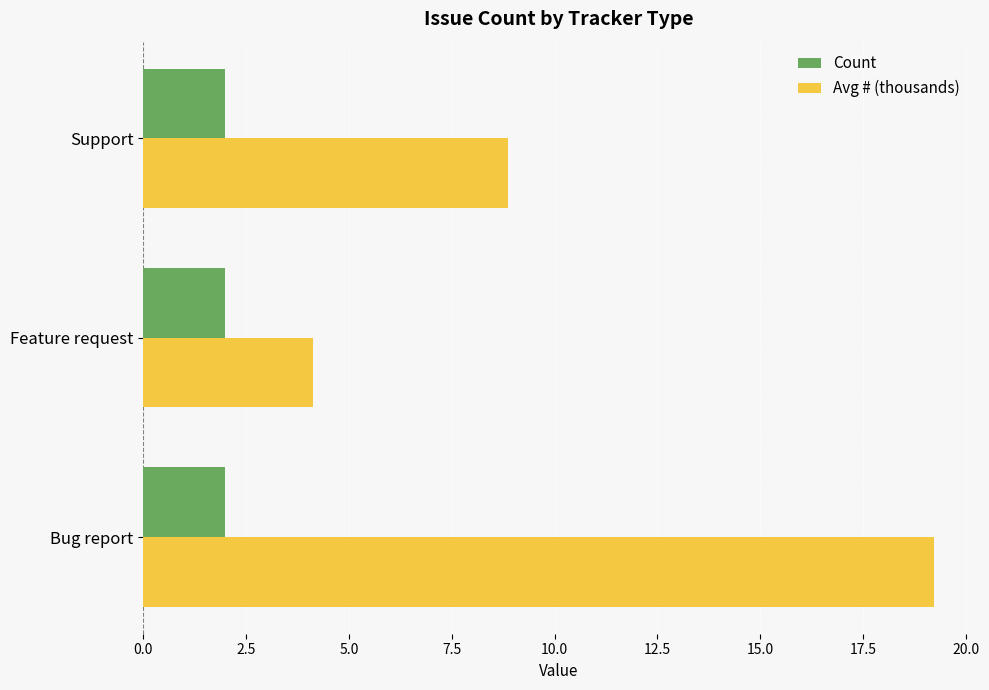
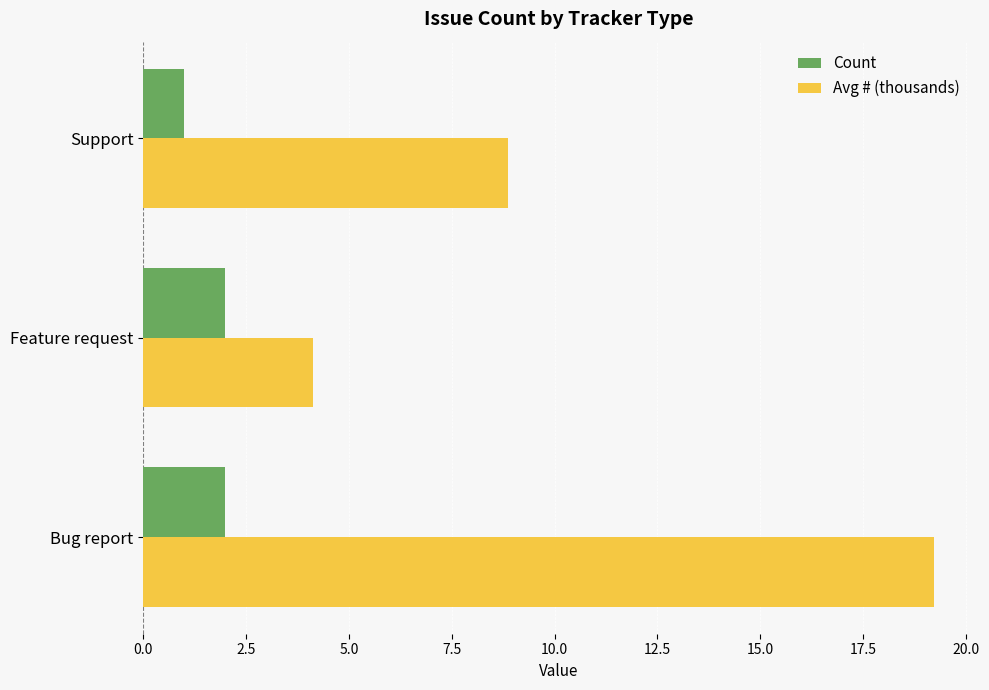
  {
    "Count": {
-     "Support": 2,
+     "Support": 1,
      "Feature request": 2,
      "Bug report": 2
    },
    "Avg # (thousands)": {
      "Support": 8.9,
      "Feature request": 4.1,
      "Bug report": 19.2
    }
  }
